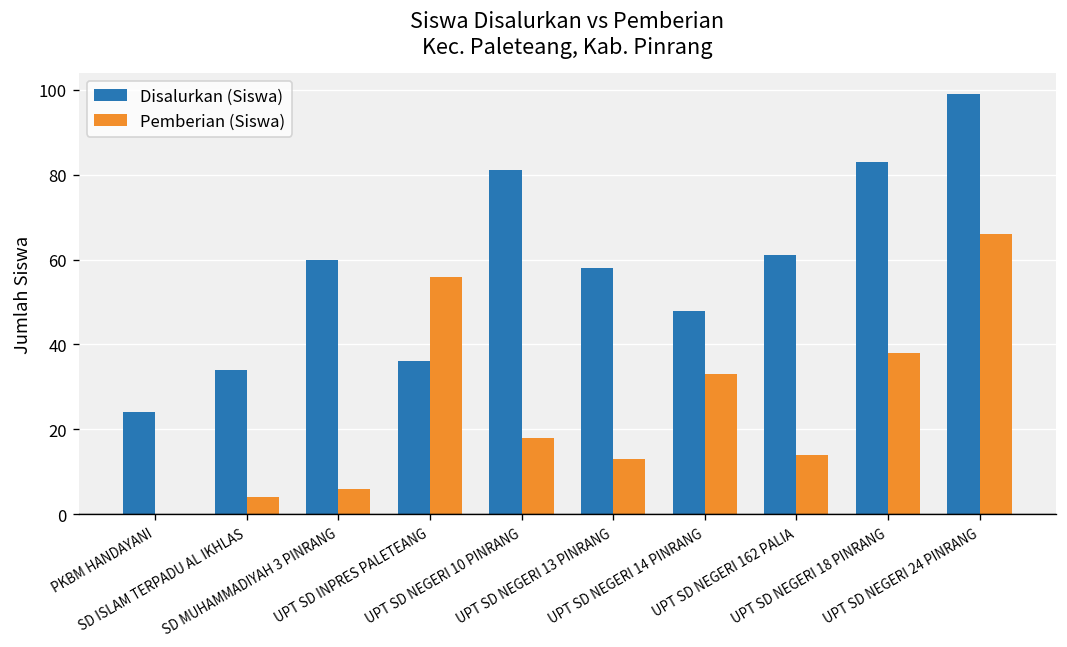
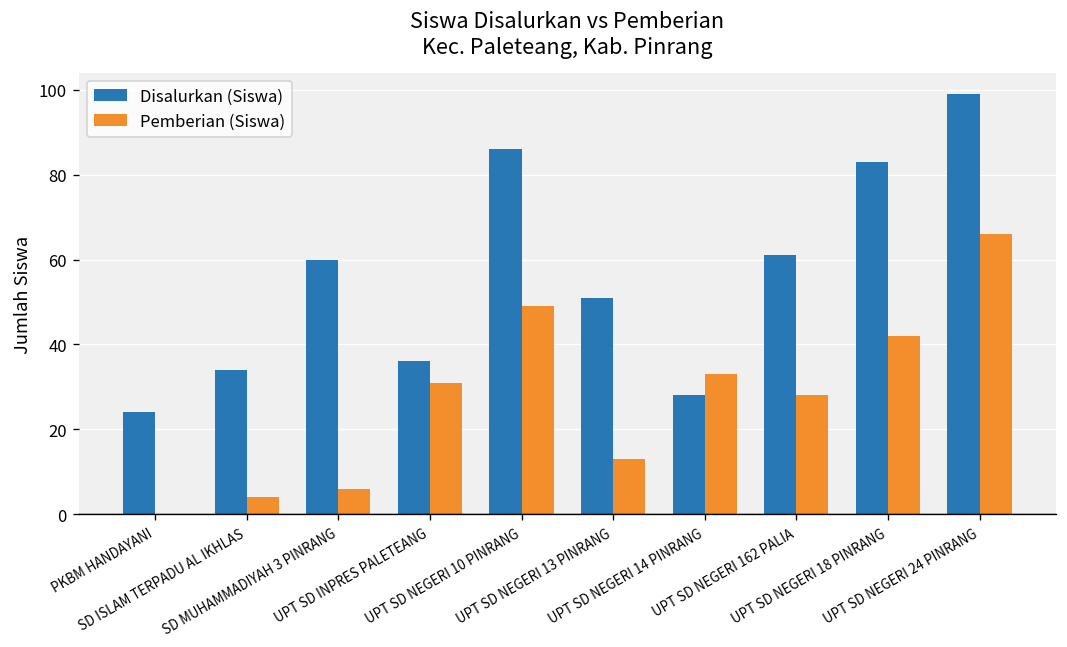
  {
    "Disalurkan (Siswa)": {
      "PKBM HANDAYANI": 24,
      "SD ISLAM TERPADU AL IKHLAS": 34,
      "SD MUHAMMADIYAH 3 PINRANG": 60,
      "UPT SD INPRES PALETEANG": 36,
-     "UPT SD NEGERI 10 PINRANG": 81,
-     "UPT SD NEGERI 13 PINRANG": 58,
-     "UPT SD NEGERI 14 PINRANG": 48,
+     "UPT SD NEGERI 10 PINRANG": 86,
+     "UPT SD NEGERI 13 PINRANG": 51,
+     "UPT SD NEGERI 14 PINRANG": 28,
      "UPT SD NEGERI 162 PALIA": 61,
      "UPT SD NEGERI 18 PINRANG": 83,
      "UPT SD NEGERI 24 PINRANG": 99
    },
    "Pemberian (Siswa)": {
      "PKBM HANDAYANI": 0,
      "SD ISLAM TERPADU AL IKHLAS": 4,
      "SD MUHAMMADIYAH 3 PINRANG": 6,
-     "UPT SD INPRES PALETEANG": 56,
-     "UPT SD NEGERI 10 PINRANG": 18,
+     "UPT SD INPRES PALETEANG": 31,
+     "UPT SD NEGERI 10 PINRANG": 49,
      "UPT SD NEGERI 13 PINRANG": 13,
      "UPT SD NEGERI 14 PINRANG": 33,
-     "UPT SD NEGERI 162 PALIA": 14,
-     "UPT SD NEGERI 18 PINRANG": 38,
+     "UPT SD NEGERI 162 PALIA": 28,
+     "UPT SD NEGERI 18 PINRANG": 42,
      "UPT SD NEGERI 24 PINRANG": 66
    }
  }
